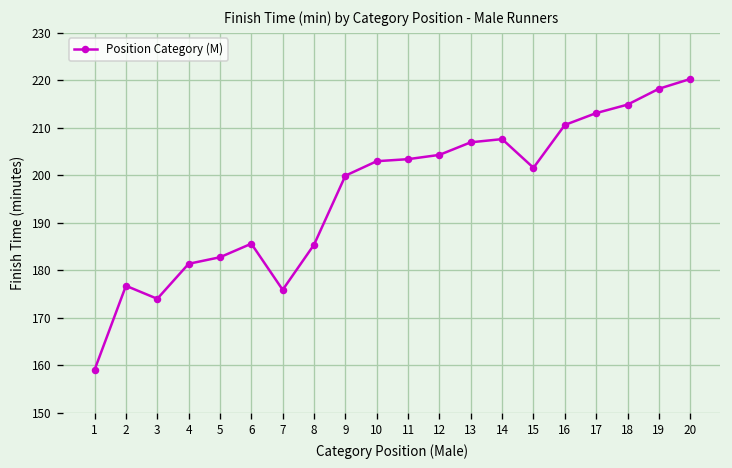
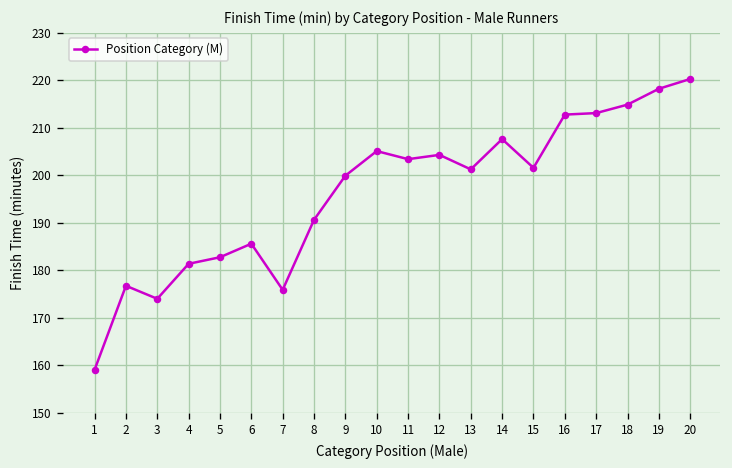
  {
    "1": 159,
    "2": 177,
    "3": 174,
    "4": 181,
    "5": 183,
    "6": 186,
    "7": 176,
-   "8": 185,
+   "8": 191,
    "9": 200,
-   "10": 203,
+   "10": 205,
    "11": 203,
    "12": 204,
-   "13": 207,
+   "13": 201,
    "14": 208,
    "15": 202,
-   "16": 211,
+   "16": 213,
    "17": 213,
    "18": 215,
    "19": 218,
    "20": 220
  }
